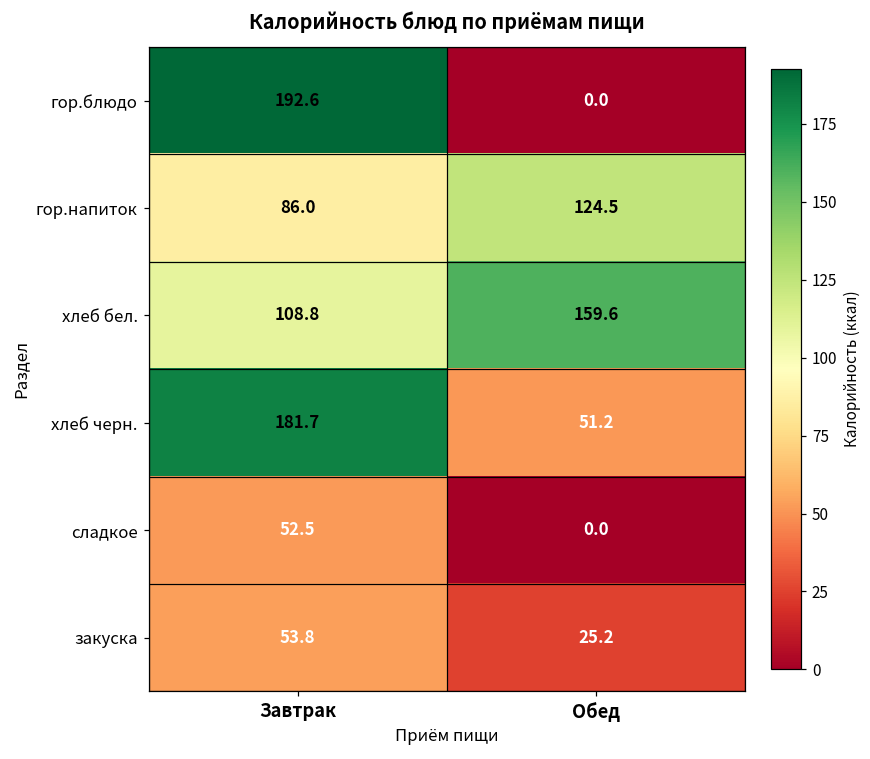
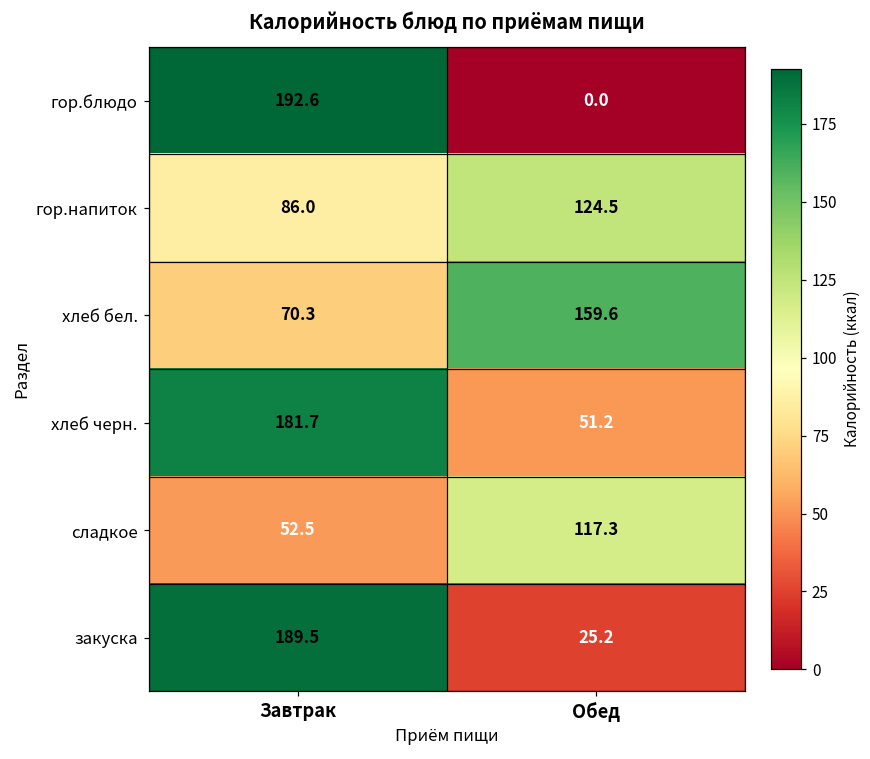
  {
    "гор.блюдо": {
      "Завтрак": 192.6,
      "Обед": 0.0
    },
    "гор.напиток": {
      "Завтрак": 86.0,
      "Обед": 124.5
    },
    "хлеб бел.": {
-     "Завтрак": 108.8,
+     "Завтрак": 70.3,
      "Обед": 159.6
    },
    "хлеб черн.": {
      "Завтрак": 181.7,
      "Обед": 51.2
    },
    "сладкое": {
      "Завтрак": 52.5,
-     "Обед": 0.0
+     "Обед": 117.3
    },
    "закуска": {
-     "Завтрак": 53.8,
+     "Завтрак": 189.5,
      "Обед": 25.2
    }
  }
